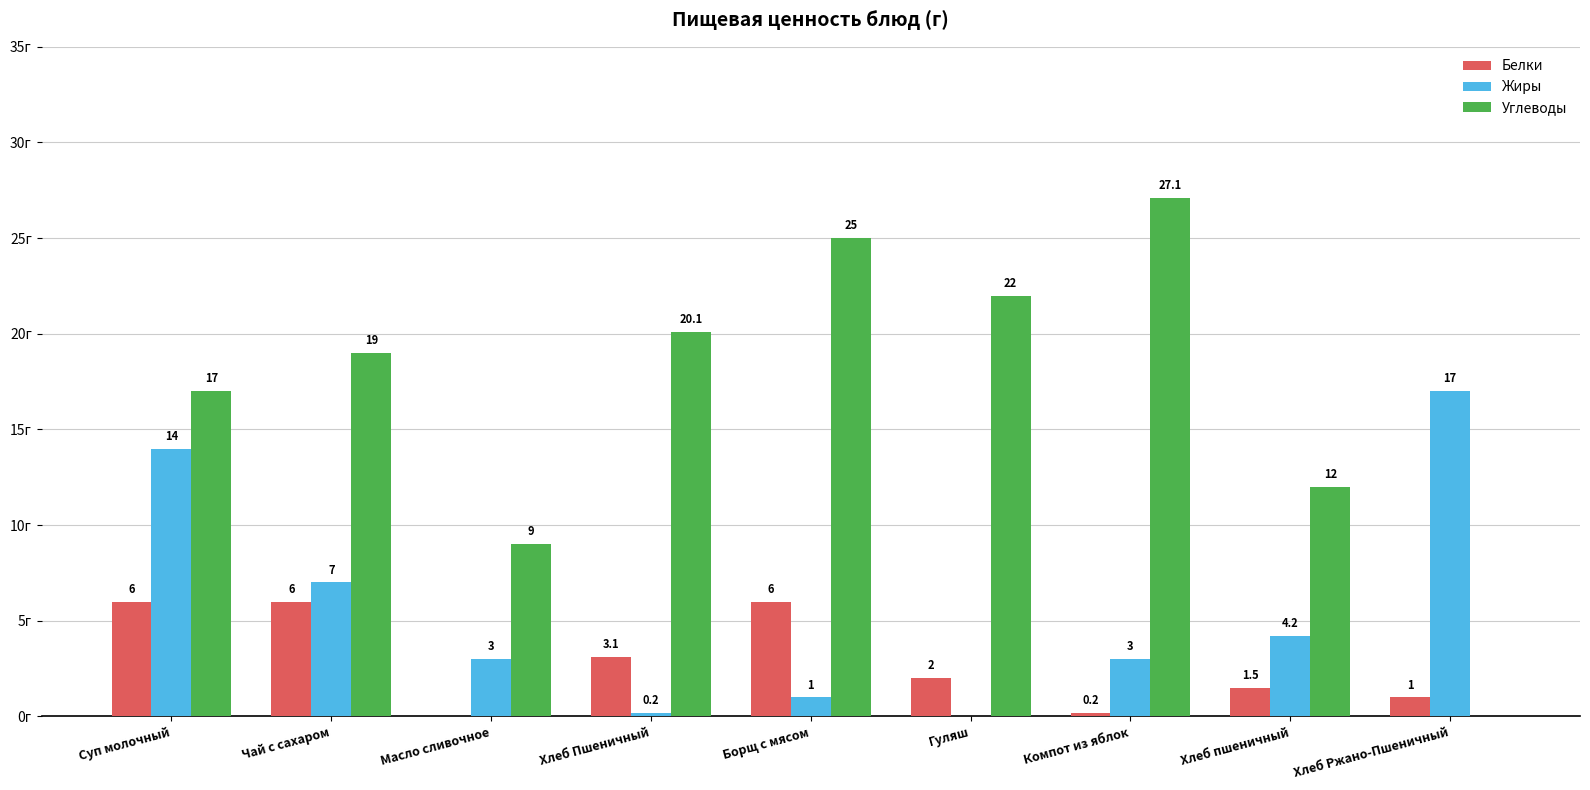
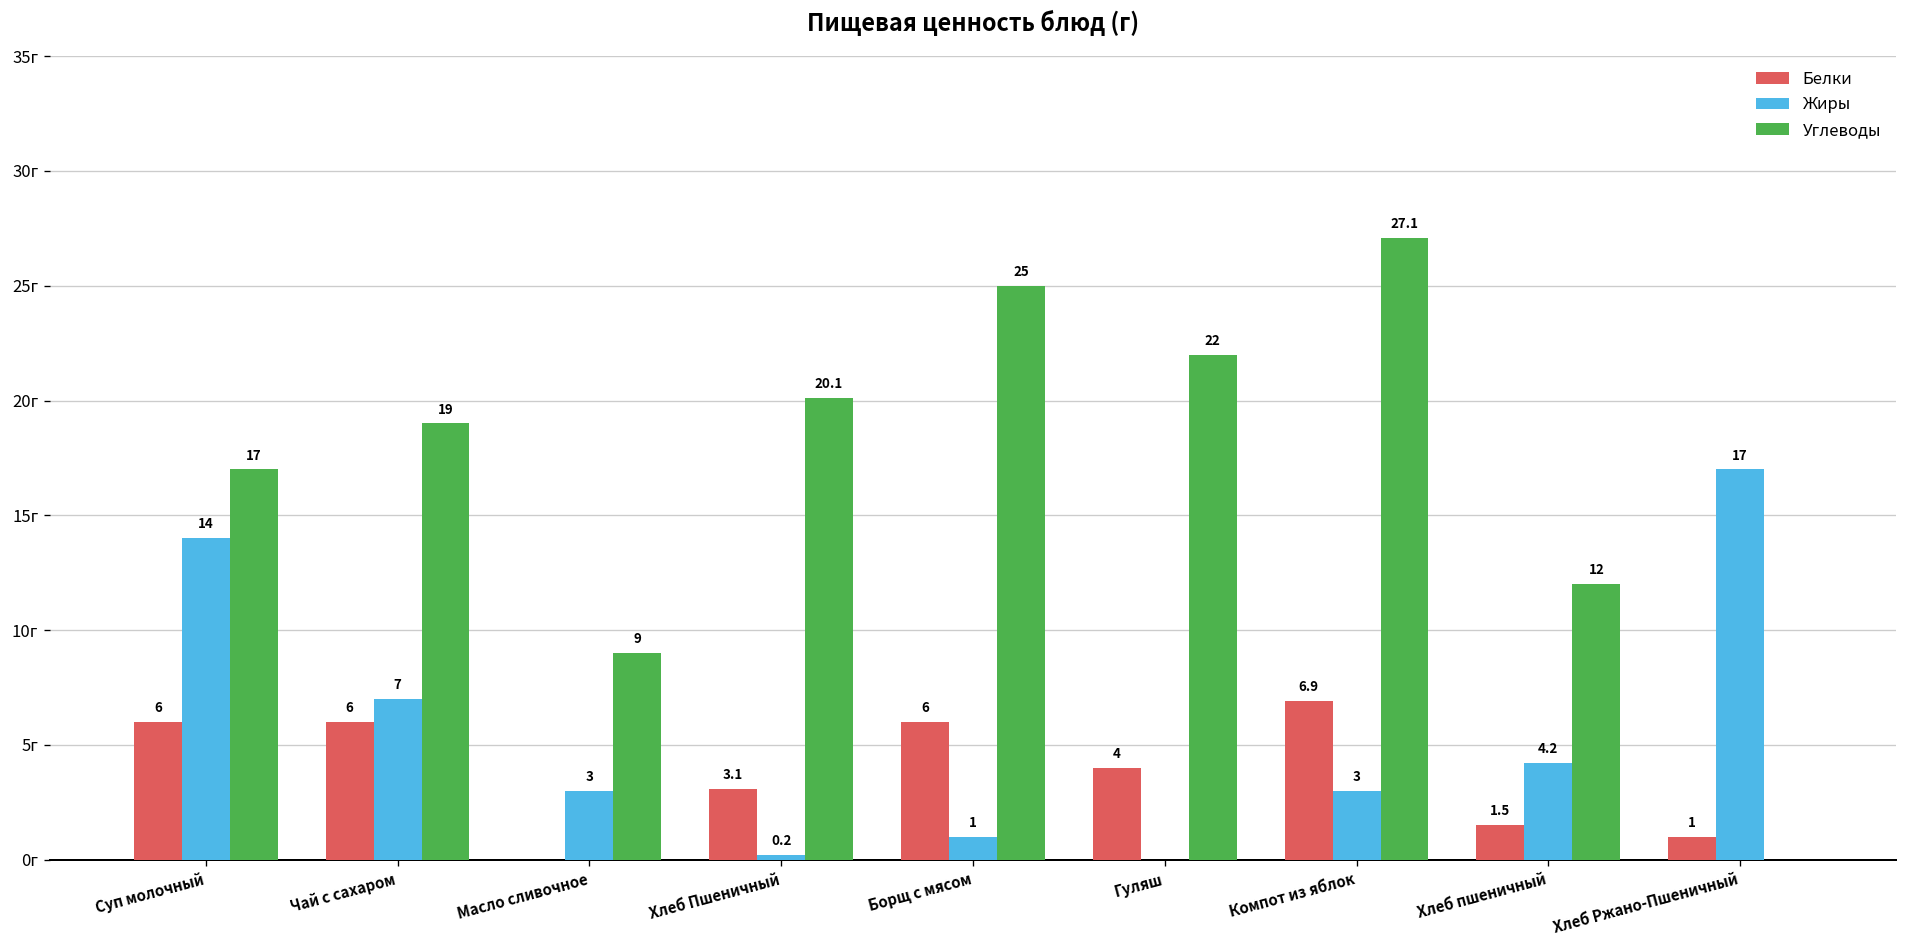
  {
    "Белки": {
      "Суп молочный": 6,
      "Чай с сахаром": 6,
      "Хлеб Пшеничный": 3.1,
      "Борщ с мясом": 6,
-     "Гуляш": 2,
-     "Компот из яблок": 0.2,
+     "Гуляш": 4,
+     "Компот из яблок": 6.9,
      "Хлеб пшеничный": 1.5,
      "Хлеб Ржано-Пшеничный": 1
    },
    "Жиры": {
      "Суп молочный": 14,
      "Чай с сахаром": 7,
      "Масло сливочное": 3,
      "Хлеб Пшеничный": 0.2,
      "Борщ с мясом": 1,
      "Компот из яблок": 3,
      "Хлеб пшеничный": 4.2,
      "Хлеб Ржано-Пшеничный": 17
    },
    "Углеводы": {
      "Суп молочный": 17,
      "Чай с сахаром": 19,
      "Масло сливочное": 9,
      "Хлеб Пшеничный": 20.1,
      "Борщ с мясом": 25,
      "Гуляш": 22,
      "Компот из яблок": 27.1,
      "Хлеб пшеничный": 12
    }
  }
